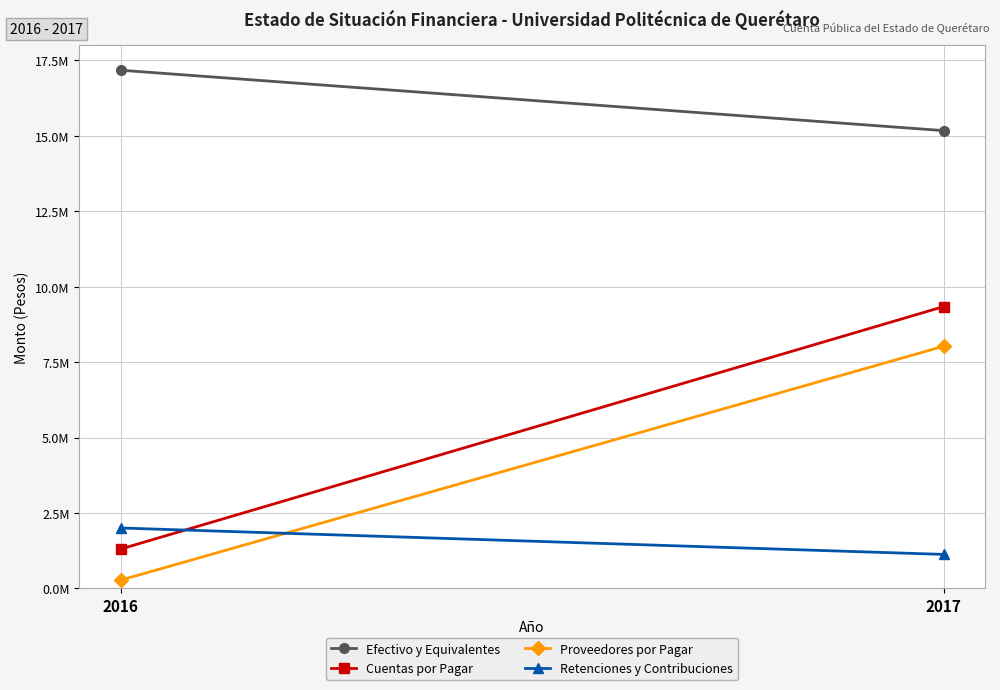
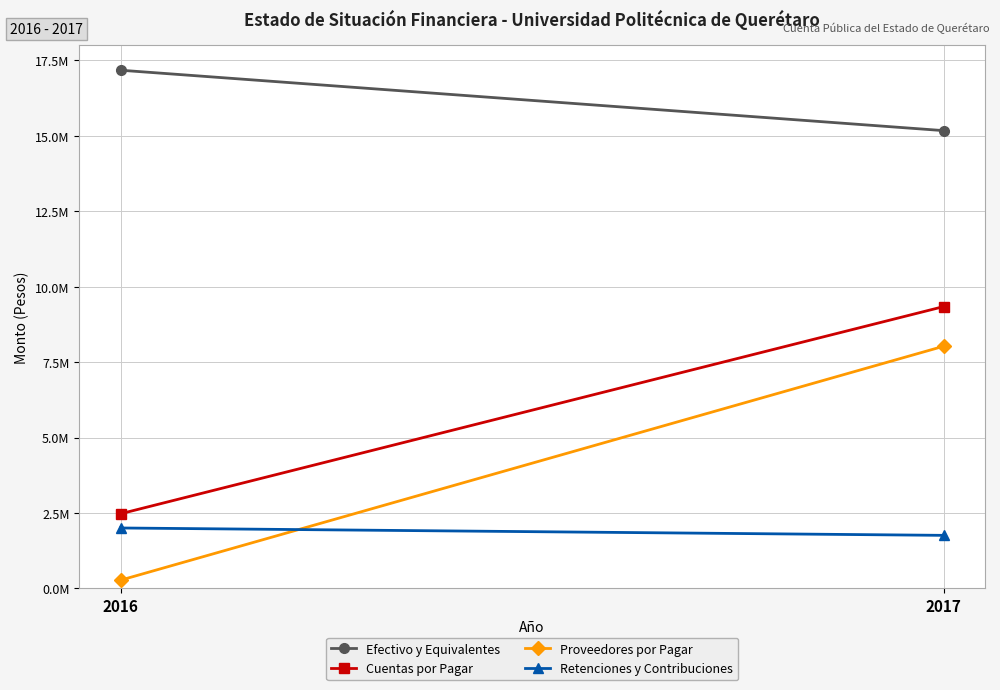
  {
    "Efectivo y Equivalentes": {
      "2016": 17200000,
      "2017": 15200000
    },
    "Cuentas por Pagar": {
-     "2016": 1300000,
+     "2016": 2500000,
      "2017": 9300000
    },
    "Proveedores por Pagar": {
      "2016": 300000,
      "2017": 8000000
    },
    "Retenciones y Contribuciones": {
      "2016": 2000000,
-     "2017": 1100000
+     "2017": 1800000
    }
  }
